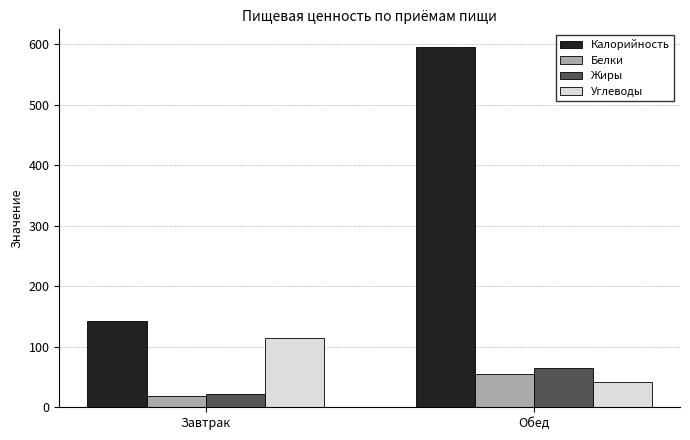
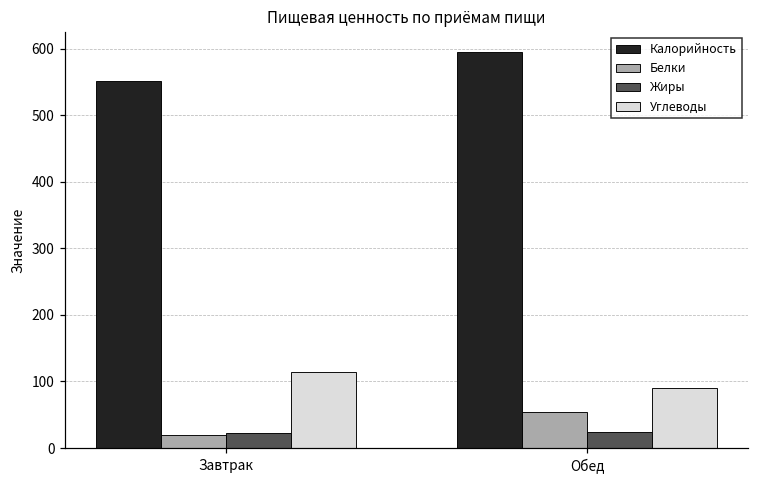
  {
    "Калорийность": {
-     "Завтрак": 140,
+     "Завтрак": 550,
      "Обед": 600
    },
    "Белки": {
      "Завтрак": 20,
      "Обед": 50
    },
    "Жиры": {
      "Завтрак": 20,
-     "Обед": 60
+     "Обед": 20
    },
    "Углеводы": {
      "Завтрак": 110,
-     "Обед": 40
+     "Обед": 90
    }
  }
